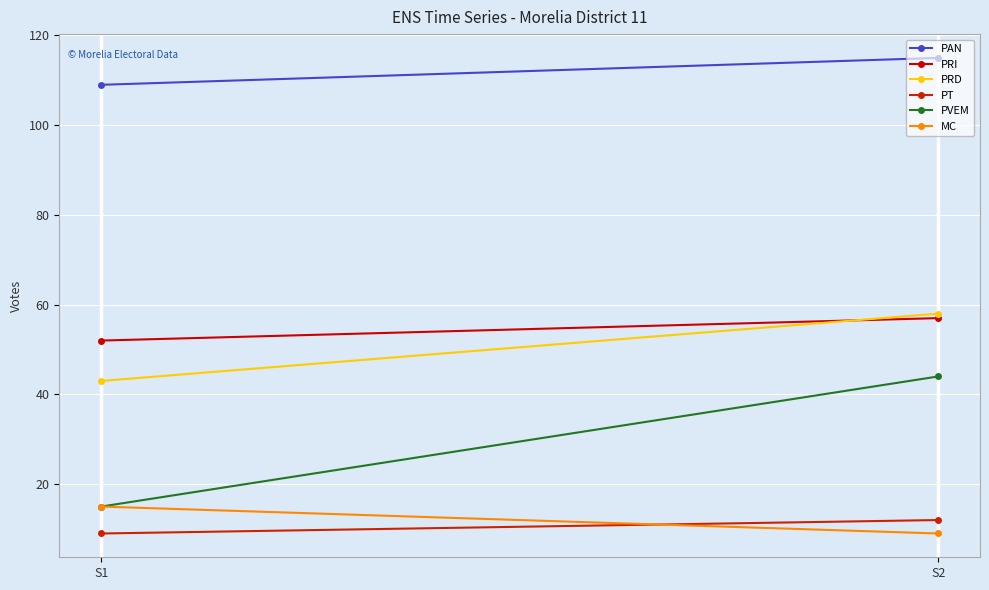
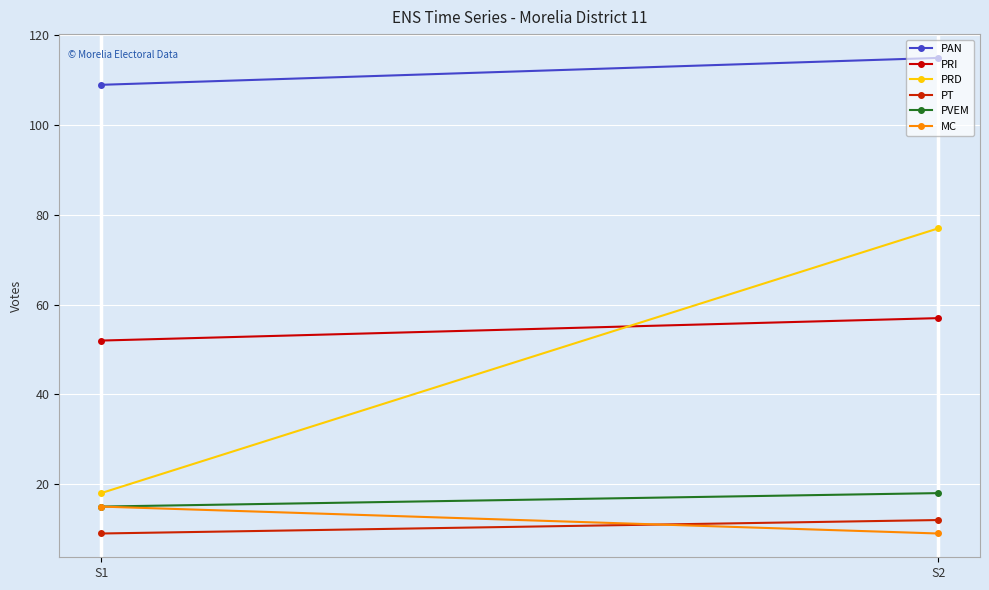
  {
    "PAN": {
      "S1": 109
    },
    "PRD": {
-     "S1": 43,
-     "S2": 58
+     "S1": 18,
+     "S2": 77
    },
    "PVEM": {
-     "S2": 44
+     "S2": 18
    },
    "MC": {
      "S2": 9
    }
  }
